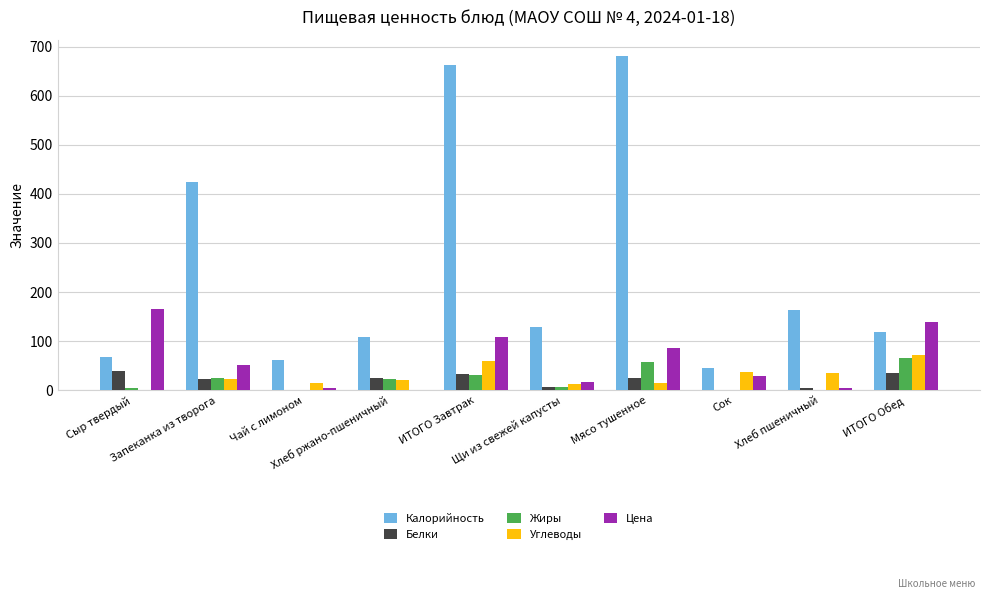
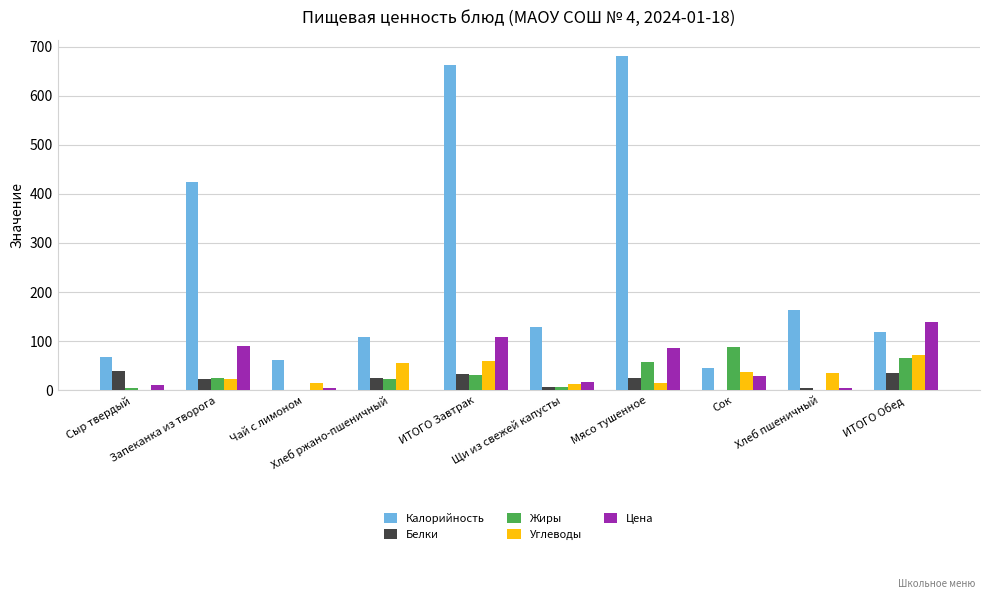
  {
    "Калорийность": {
      "Сыр твердый": 70,
      "Запеканка из творога": 430,
      "Чай с лимоном": 60,
      "Хлеб ржано-пшеничный": 110,
      "ИТОГО Завтрак": 660,
      "Щи из свежей капусты": 130,
      "Мясо тушенное": 680,
      "Сок": 50,
      "Хлеб пшеничный": 160,
      "ИТОГО Обед": 120
    },
    "Белки": {
      "Сыр твердый": 40,
      "Запеканка из творога": 20,
      "Хлеб ржано-пшеничный": 30,
      "ИТОГО Завтрак": 30,
      "Щи из свежей капусты": 10,
      "Мясо тушенное": 20,
      "Хлеб пшеничный": 10,
      "ИТОГО Обед": 40
    },
    "Жиры": {
      "Сыр твердый": 10,
      "Запеканка из творога": 30,
      "Чай с лимоном": 0,
      "Хлеб ржано-пшеничный": 20,
      "ИТОГО Завтрак": 30,
      "Щи из свежей капусты": 10,
      "Мясо тушенное": 60,
-     "Сок": 0,
+     "Сок": 90,
      "ИТОГО Обед": 70
    },
    "Углеводы": {
      "Сыр твердый": 0,
      "Запеканка из творога": 20,
      "Чай с лимоном": 20,
-     "Хлеб ржано-пшеничный": 20,
+     "Хлеб ржано-пшеничный": 60,
      "ИТОГО Завтрак": 60,
      "Щи из свежей капусты": 10,
      "Мясо тушенное": 10,
      "Сок": 40,
      "Хлеб пшеничный": 30,
      "ИТОГО Обед": 70
    },
    "Цена": {
-     "Сыр твердый": 170,
-     "Запеканка из творога": 50,
+     "Сыр твердый": 10,
+     "Запеканка из творога": 90,
      "ИТОГО Завтрак": 110,
      "Щи из свежей капусты": 20,
      "Мясо тушенное": 90,
      "Сок": 30,
      "ИТОГО Обед": 140
    }
  }
